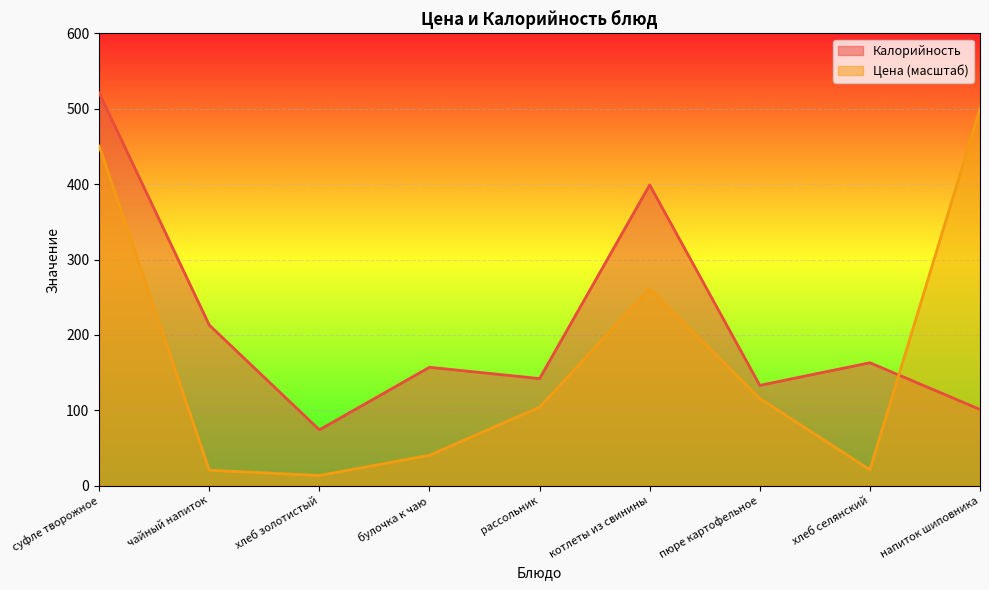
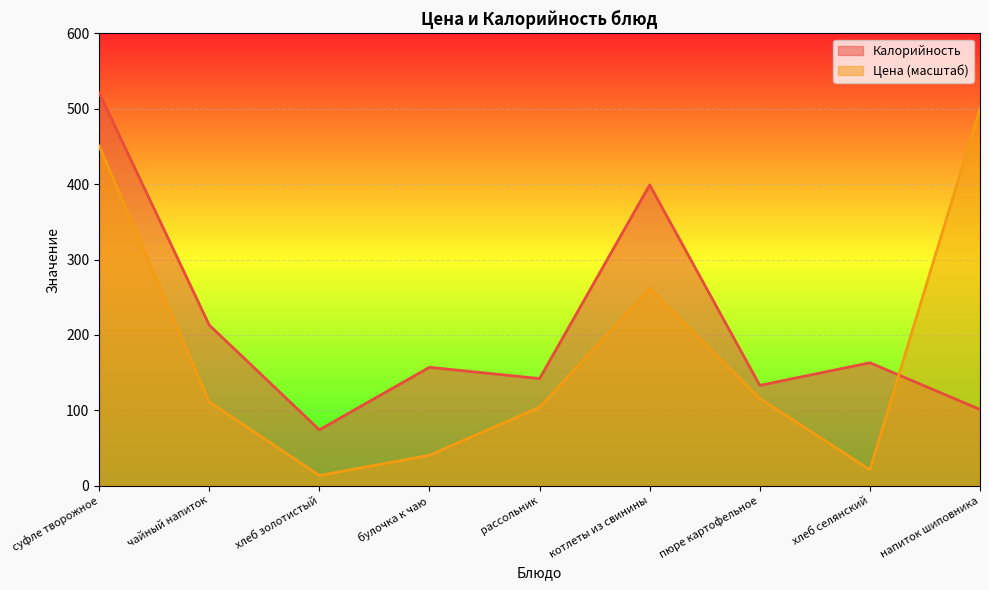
  {
    "Калорийность": {
      "суфле творожное": 520,
      "чайный напиток": 210,
      "хлеб золотистый": 70,
      "булочка к чаю": 160,
      "рассольник": 140,
      "котлеты из свинины": 400,
      "пюре картофельное": 130,
      "хлеб селянский": 160,
      "напиток шиповника": 100
    },
    "Цена (масштаб)": {
      "суфле творожное": 450,
-     "чайный напиток": 20,
+     "чайный напиток": 110,
      "хлеб золотистый": 10,
      "булочка к чаю": 40,
      "рассольник": 100,
      "котлеты из свинины": 260,
      "пюре картофельное": 120,
      "хлеб селянский": 20,
      "напиток шиповника": 500
    }
  }
